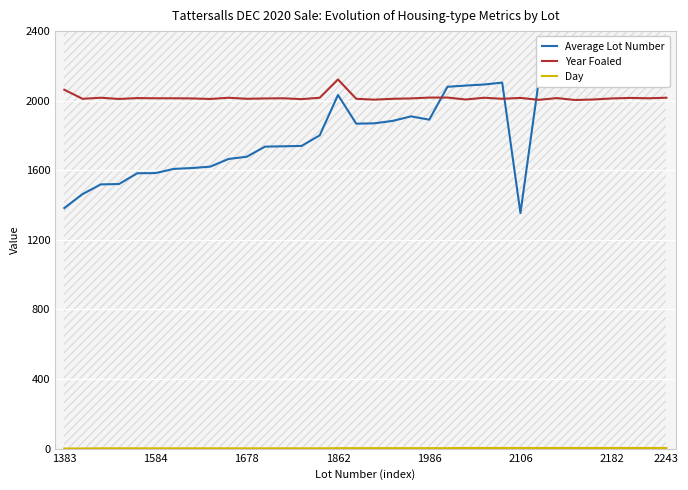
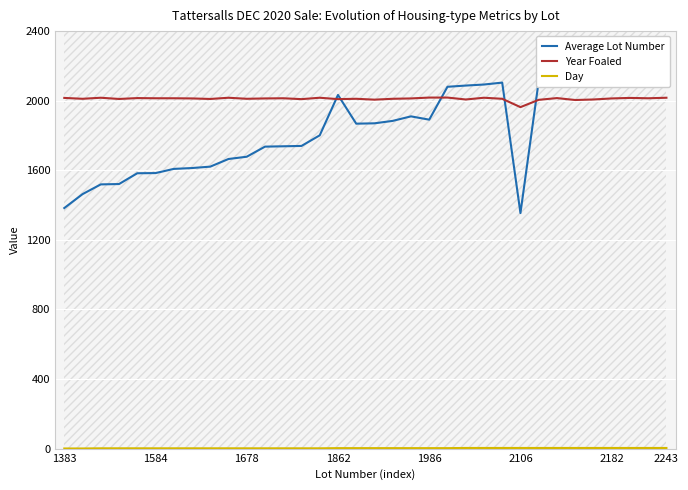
  {
    "Average Lot Number": {
      "1383": 1380,
      "1584": 1580,
      "1678": 1680,
      "1862": 2030,
      "1986": 1890,
      "2106": 1350
    },
    "Year Foaled": {
-     "1383": 2060,
+     "1383": 2020,
      "1584": 2010,
      "1678": 2010,
-     "1862": 2120,
+     "1862": 2010,
      "1986": 2020,
-     "2106": 2020,
+     "2106": 1960,
      "2182": 2010,
      "2243": 2020
    },
    "Day": {
      "1383": 0,
      "1584": 0,
      "1678": 0,
      "1862": 0,
      "1986": 0,
      "2106": 0,
      "2182": 0,
      "2243": 0
    }
  }
